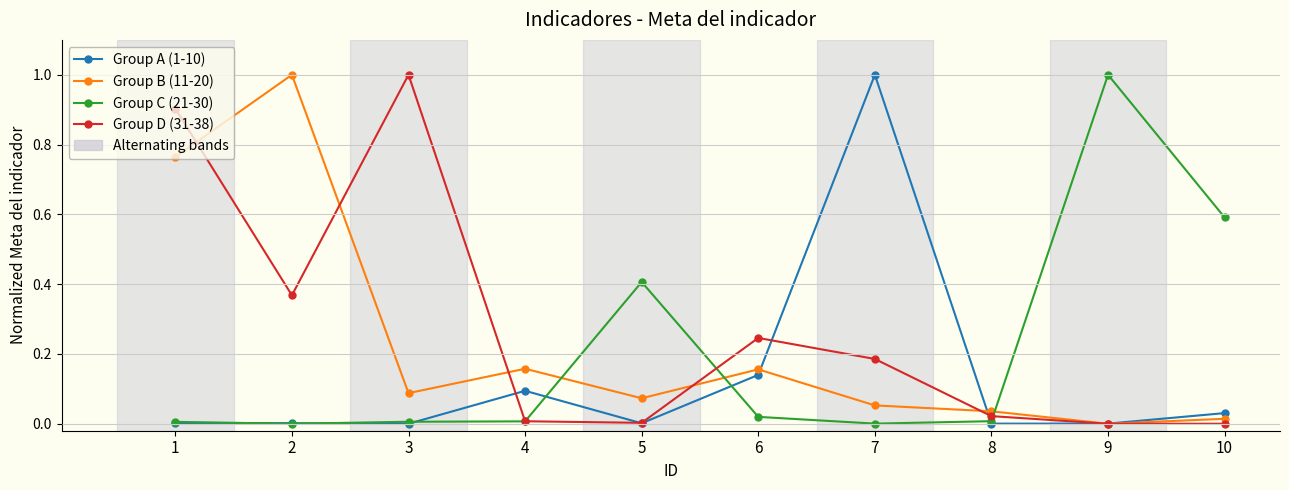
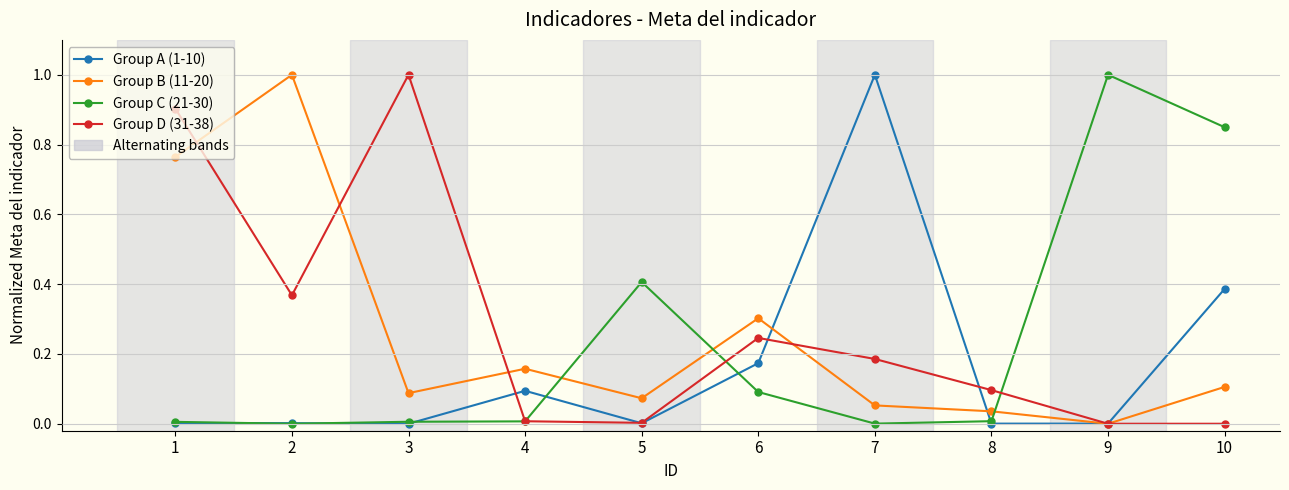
  {
    "Group A (1-10)": {
      "4": 0.09,
-     "6": 0.14,
+     "6": 0.17,
      "7": 1.00,
-     "10": 0.03
+     "10": 0.39
    },
    "Group B (11-20)": {
      "2": 1.00,
      "3": 0.09,
      "4": 0.16,
      "5": 0.07,
-     "6": 0.16,
+     "6": 0.30,
      "7": 0.05,
      "8": 0.04,
-     "10": 0.01
+     "10": 0.11
    },
    "Group C (21-30)": {
      "5": 0.41,
-     "6": 0.02,
+     "6": 0.09,
      "7": 0.00,
      "9": 1.00,
-     "10": 0.59
+     "10": 0.85
    },
    "Group D (31-38)": {
      "2": 0.37,
      "3": 1.00,
      "6": 0.25,
      "7": 0.19,
-     "8": 0.02,
+     "8": 0.10,
      "10": 0.00
    }
  }
